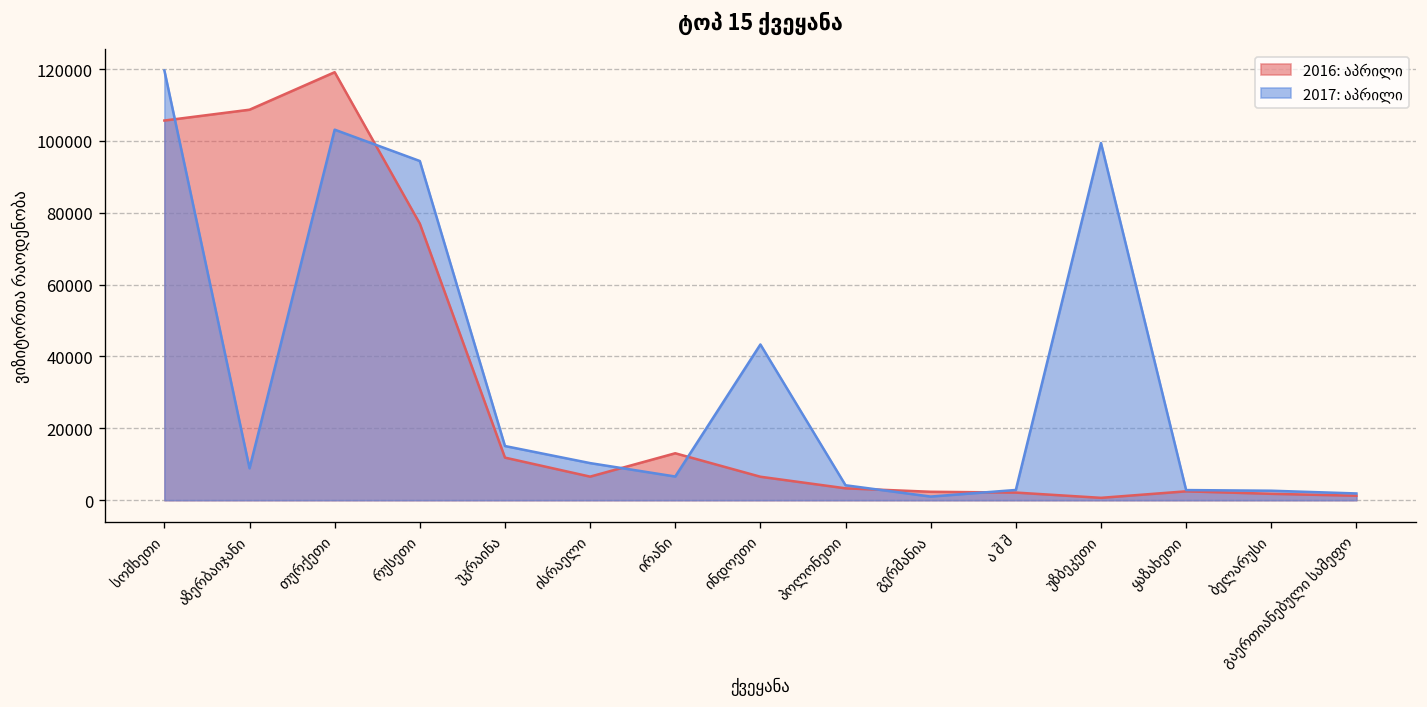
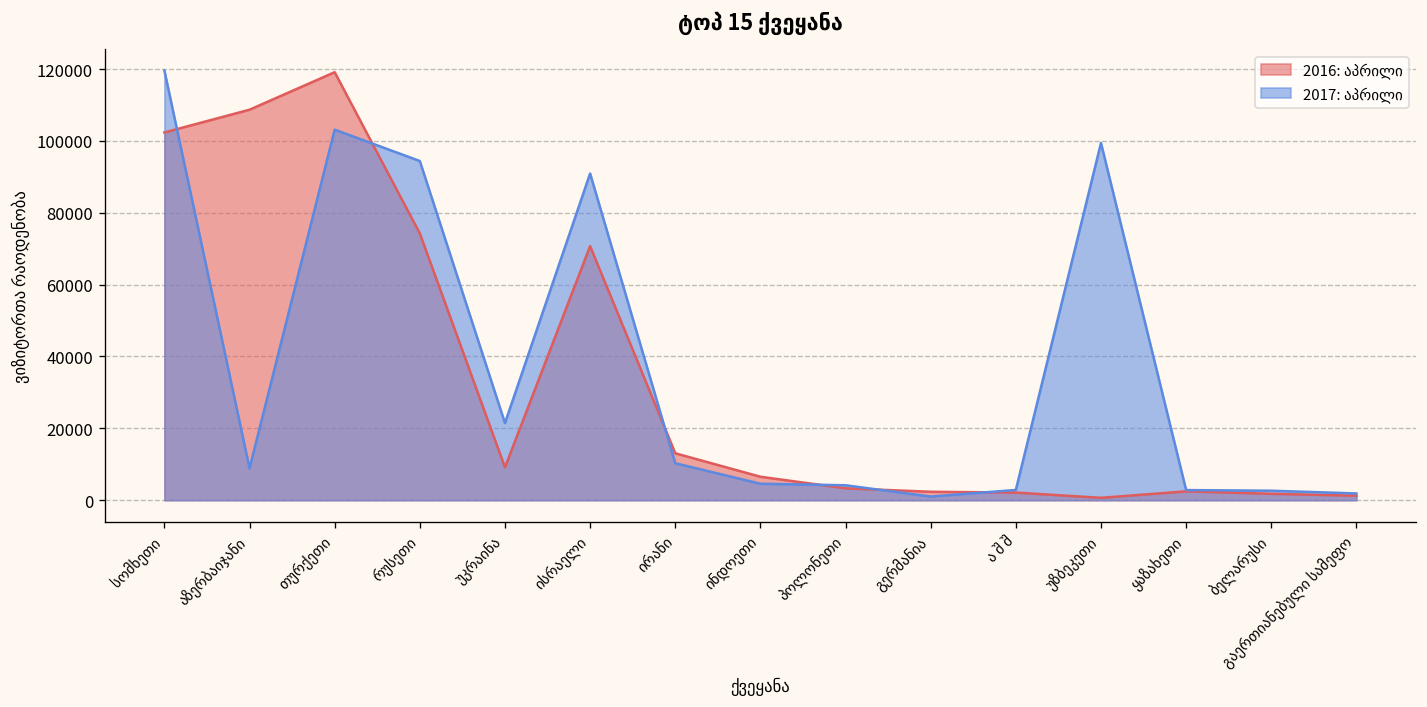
  {
    "2016: აპრილი": {
-     "სომხეთი": 106000,
+     "სომხეთი": 102000,
      "აზერბაიჯანი": 109000,
      "თურქეთი": 119000,
-     "რუსეთი": 77000,
-     "უკრაინა": 12000,
-     "ისრაელი": 7000,
+     "რუსეთი": 74000,
+     "უკრაინა": 9000,
+     "ისრაელი": 71000,
      "ირანი": 13000,
      "ინდოეთი": 7000,
      "პოლონეთი": 3000,
      "გერმანია": 2000,
      "უზბეკეთი": 1000
    },
    "2017: აპრილი": {
      "სომხეთი": 120000,
      "აზერბაიჯანი": 9000,
      "თურქეთი": 103000,
      "რუსეთი": 94000,
-     "უკრაინა": 15000,
-     "ისრაელი": 10000,
-     "ირანი": 7000,
-     "ინდოეთი": 43000,
+     "უკრაინა": 21000,
+     "ისრაელი": 91000,
+     "ირანი": 10000,
+     "ინდოეთი": 5000,
      "პოლონეთი": 4000,
      "გერმანია": 1000,
      "უზბეკეთი": 99000
    }
  }
